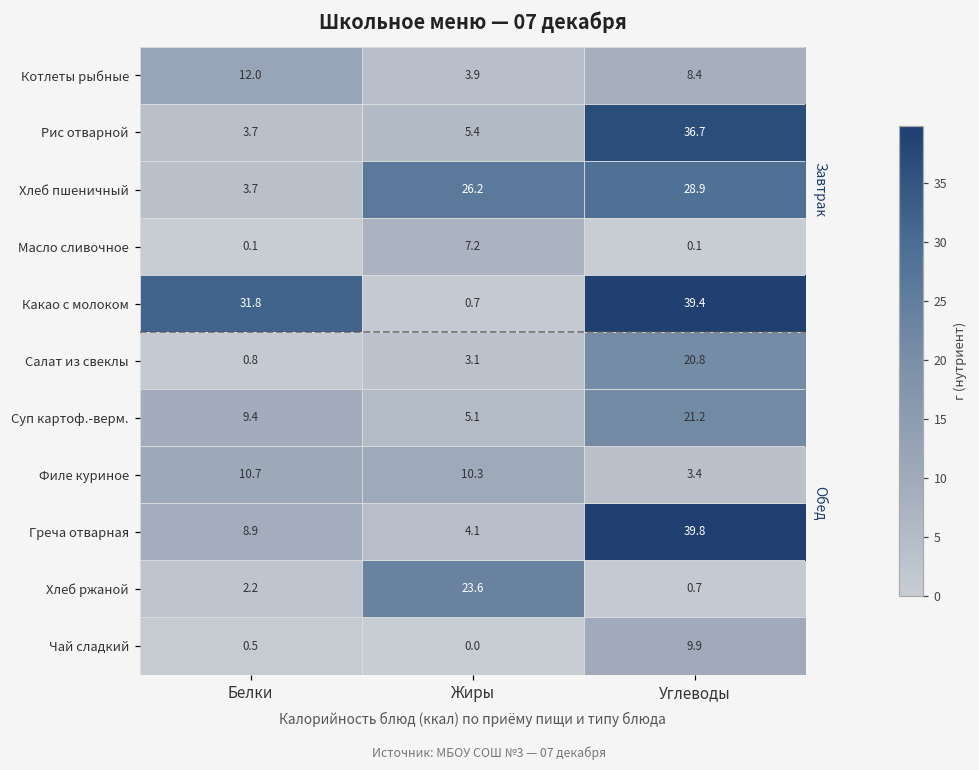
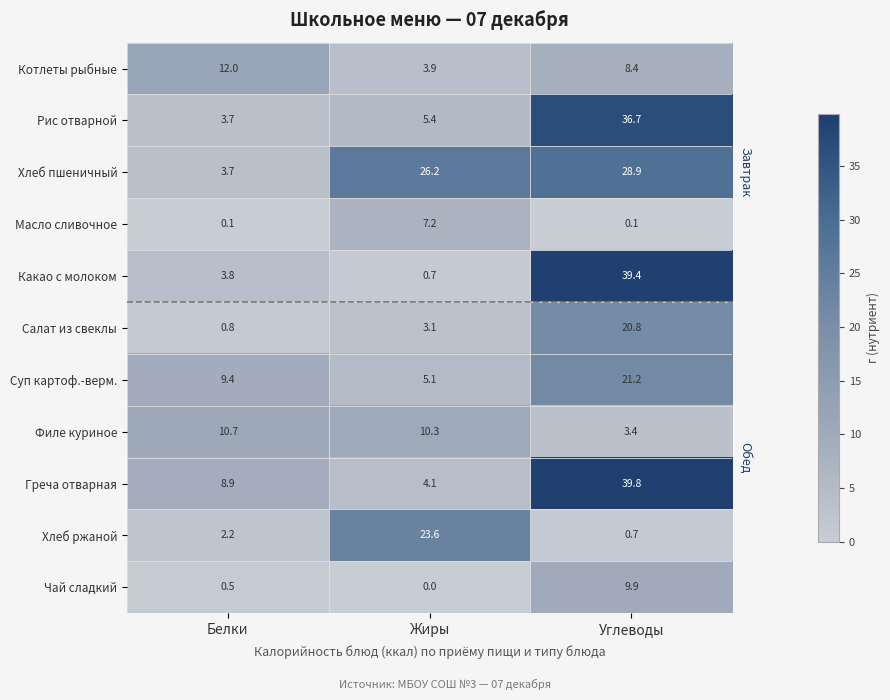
  {
    "Котлеты рыбные": {
      "Белки": 12.0,
      "Жиры": 3.9,
      "Углеводы": 8.4
    },
    "Рис отварной": {
      "Белки": 3.7,
      "Жиры": 5.4,
      "Углеводы": 36.7
    },
    "Хлеб пшеничный": {
      "Белки": 3.7,
      "Жиры": 26.2,
      "Углеводы": 28.9
    },
    "Масло сливочное": {
      "Белки": 0.1,
      "Жиры": 7.2,
      "Углеводы": 0.1
    },
    "Какао с молоком": {
-     "Белки": 31.8,
+     "Белки": 3.8,
      "Жиры": 0.7,
      "Углеводы": 39.4
    },
    "Салат из свеклы": {
      "Белки": 0.8,
      "Жиры": 3.1,
      "Углеводы": 20.8
    },
    "Суп картоф.-верм.": {
      "Белки": 9.4,
      "Жиры": 5.1,
      "Углеводы": 21.2
    },
    "Филе куриное": {
      "Белки": 10.7,
      "Жиры": 10.3,
      "Углеводы": 3.4
    },
    "Греча отварная": {
      "Белки": 8.9,
      "Жиры": 4.1,
      "Углеводы": 39.8
    },
    "Хлеб ржаной": {
      "Белки": 2.2,
      "Жиры": 23.6,
      "Углеводы": 0.7
    },
    "Чай сладкий": {
      "Белки": 0.5,
      "Жиры": 0.0,
      "Углеводы": 9.9
    }
  }
